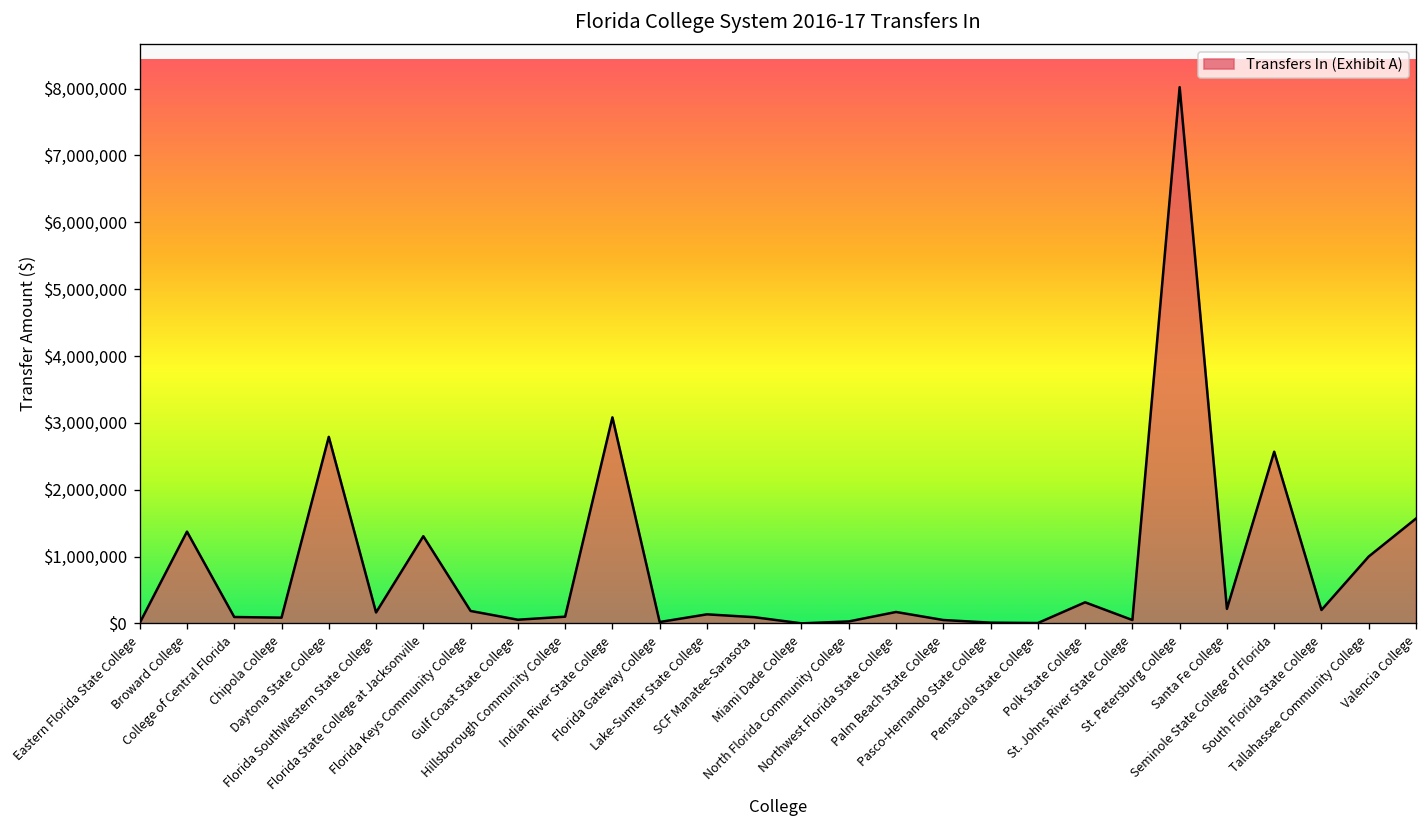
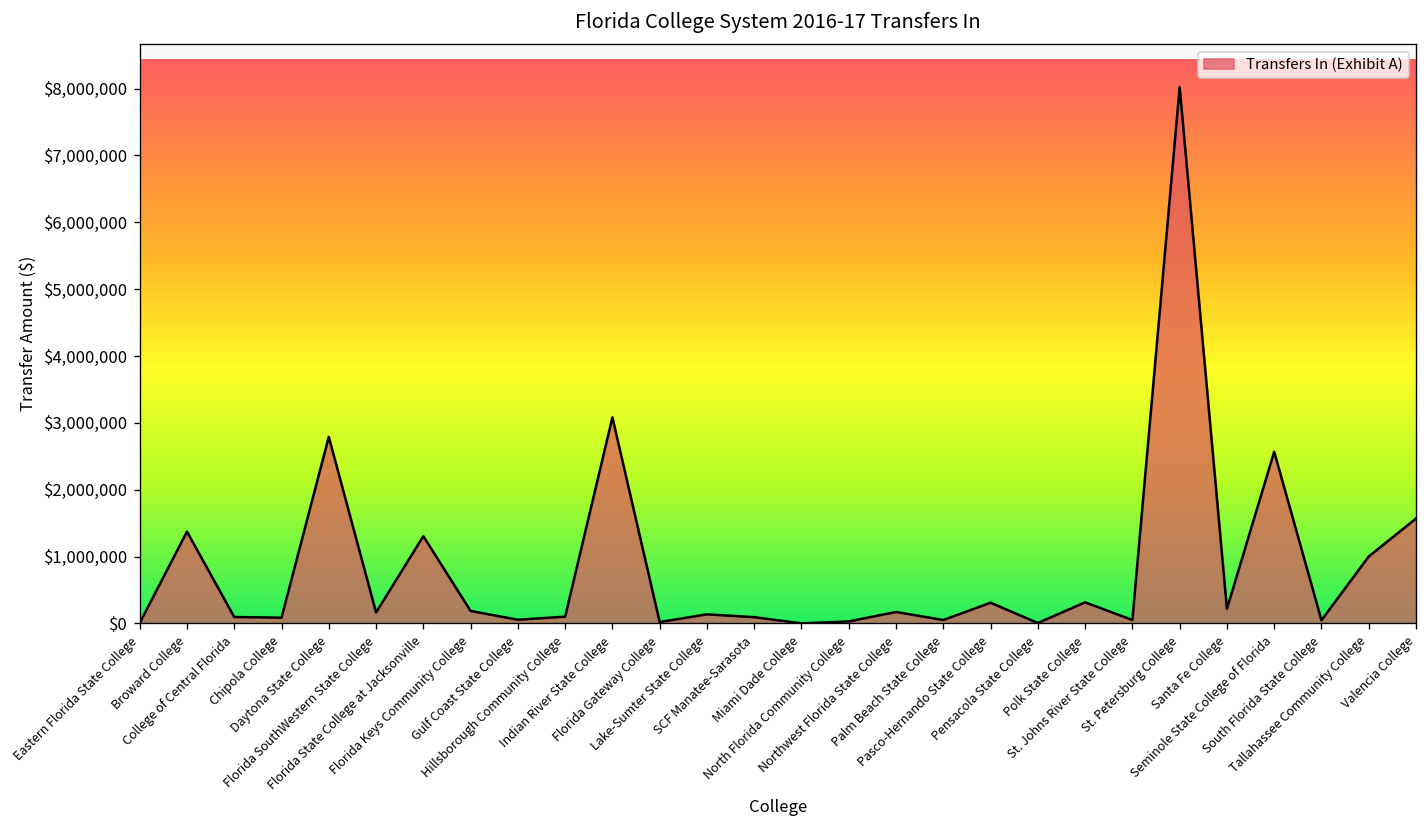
  {
    "Eastern Florida State College": "$0",
    "Broward College": "$1,400,000",
    "College of Central Florida": "$100,000",
    "Chipola College": "$100,000",
    "Daytona State College": "$2,800,000",
    "Florida SouthWestern State College": "$200,000",
    "Florida State College at Jacksonville": "$1,300,000",
    "Florida Keys Community College": "$200,000",
    "Gulf Coast State College": "$100,000",
    "Hillsborough Community College": "$100,000",
    "Indian River State College": "$3,100,000",
    "Florida Gateway College": "$0",
    "Lake-Sumter State College": "$100,000",
    "SCF Manatee-Sarasota": "$100,000",
    "Miami Dade College": "$0",
    "North Florida Community College": "$0",
    "Northwest Florida State College": "$200,000",
    "Palm Beach State College": "$100,000",
-   "Pasco-Hernando State College": "$0",
+   "Pasco-Hernando State College": "$300,000",
    "Pensacola State College": "$0",
    "Polk State College": "$300,000",
    "St. Johns River State College": "$100,000",
    "St. Petersburg College": "$8,000,000",
    "Santa Fe College": "$200,000",
    "Seminole State College of Florida": "$2,600,000",
-   "South Florida State College": "$200,000",
+   "South Florida State College": "$0",
    "Tallahassee Community College": "$1,000,000",
    "Valencia College": "$1,600,000"
  }
